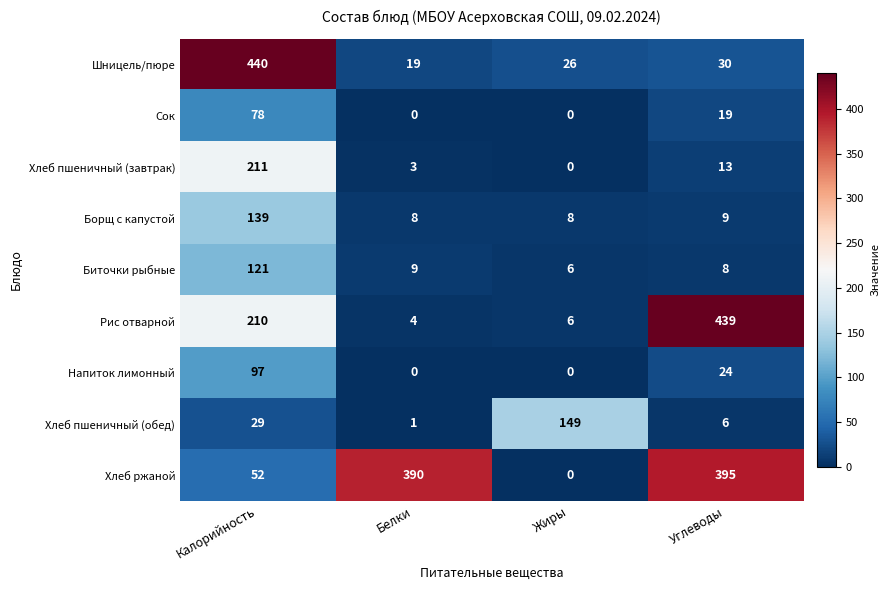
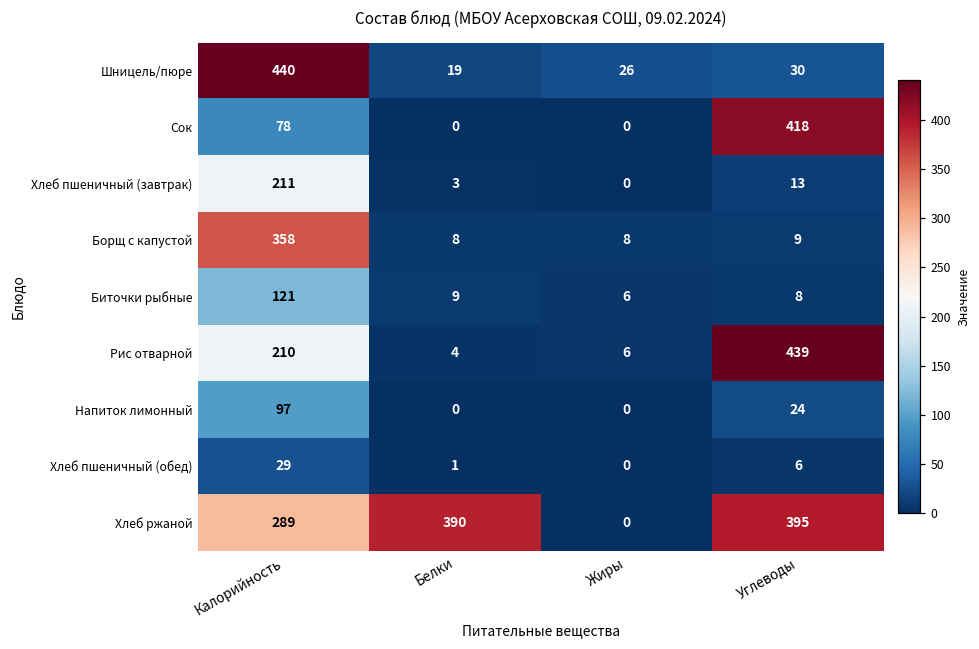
  {
    "Шницель/пюре": {
      "Калорийность": 440,
      "Белки": 19,
      "Жиры": 26,
      "Углеводы": 30
    },
    "Сок": {
      "Калорийность": 78,
      "Белки": 0,
      "Жиры": 0,
-     "Углеводы": 19
+     "Углеводы": 418
    },
    "Хлеб пшеничный (завтрак)": {
      "Калорийность": 211,
      "Белки": 3,
      "Жиры": 0,
      "Углеводы": 13
    },
    "Борщ с капустой": {
-     "Калорийность": 139,
+     "Калорийность": 358,
      "Белки": 8,
      "Жиры": 8,
      "Углеводы": 9
    },
    "Биточки рыбные": {
      "Калорийность": 121,
      "Белки": 9,
      "Жиры": 6,
      "Углеводы": 8
    },
    "Рис отварной": {
      "Калорийность": 210,
      "Белки": 4,
      "Жиры": 6,
      "Углеводы": 439
    },
    "Напиток лимонный": {
      "Калорийность": 97,
      "Белки": 0,
      "Жиры": 0,
      "Углеводы": 24
    },
    "Хлеб пшеничный (обед)": {
      "Калорийность": 29,
      "Белки": 1,
-     "Жиры": 149,
+     "Жиры": 0,
      "Углеводы": 6
    },
    "Хлеб ржаной": {
-     "Калорийность": 52,
+     "Калорийность": 289,
      "Белки": 390,
      "Жиры": 0,
      "Углеводы": 395
    }
  }
